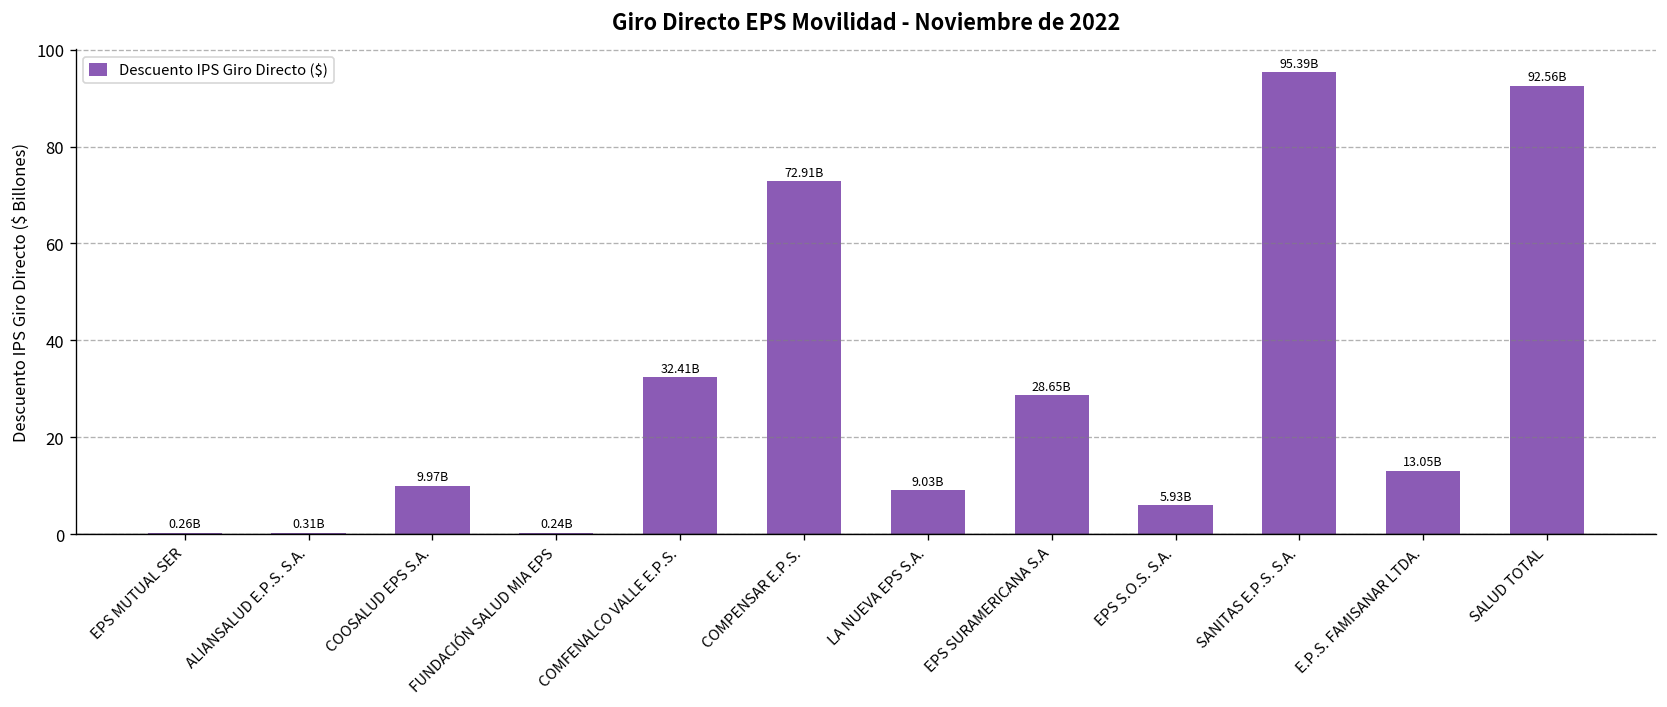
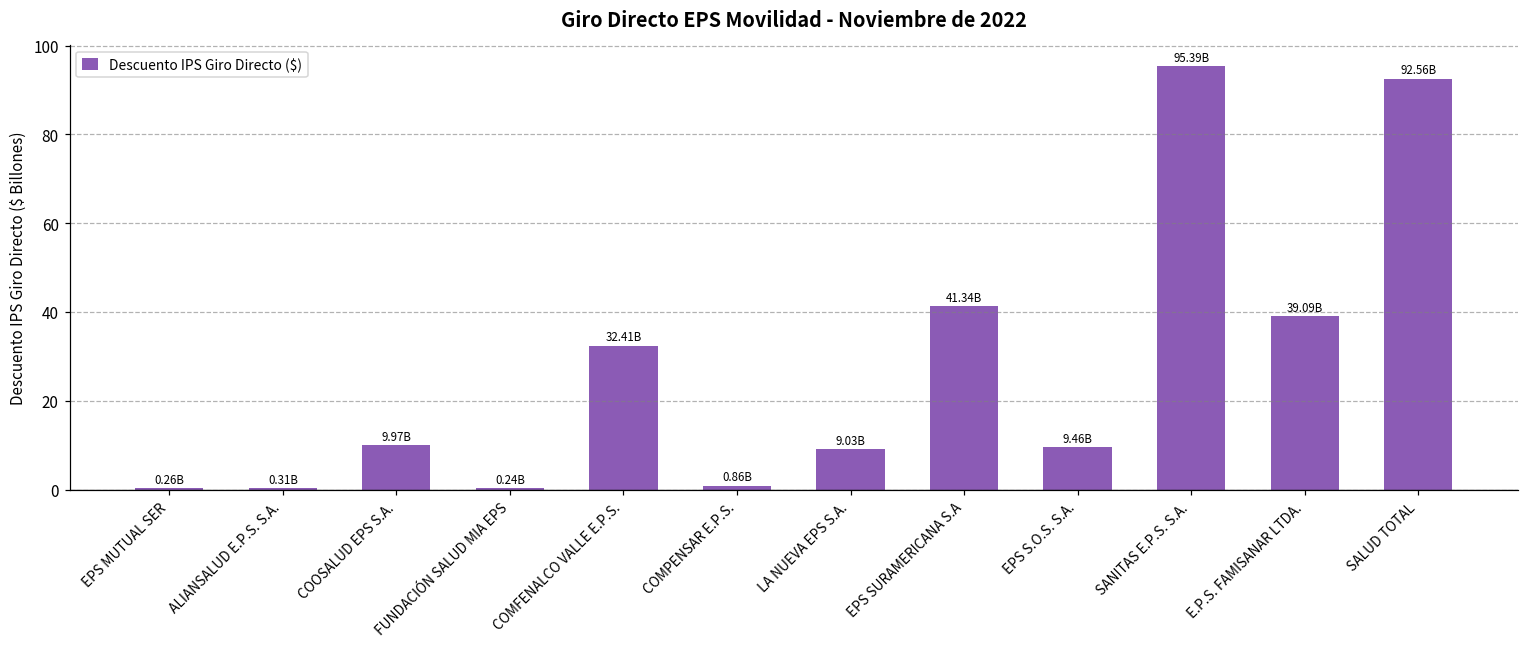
  {
    "EPS MUTUAL SER": "0.26B",
    "ALIANSALUD E.P.S. S.A.": "0.31B",
    "COOSALUD EPS S.A.": "9.97B",
    "FUNDACIÓN SALUD MIA EPS": "0.24B",
    "COMFENALCO VALLE E.P.S.": "32.41B",
-   "COMPENSAR E.P.S.": "72.91B",
+   "COMPENSAR E.P.S.": "0.86B",
    "LA NUEVA EPS S.A.": "9.03B",
-   "EPS SURAMERICANA S.A": "28.65B",
-   "EPS S.O.S. S.A.": "5.93B",
+   "EPS SURAMERICANA S.A": "41.34B",
+   "EPS S.O.S. S.A.": "9.46B",
    "SANITAS E.P.S. S.A.": "95.39B",
-   "E.P.S. FAMISANAR LTDA.": "13.05B",
+   "E.P.S. FAMISANAR LTDA.": "39.09B",
    "SALUD TOTAL": "92.56B"
  }
